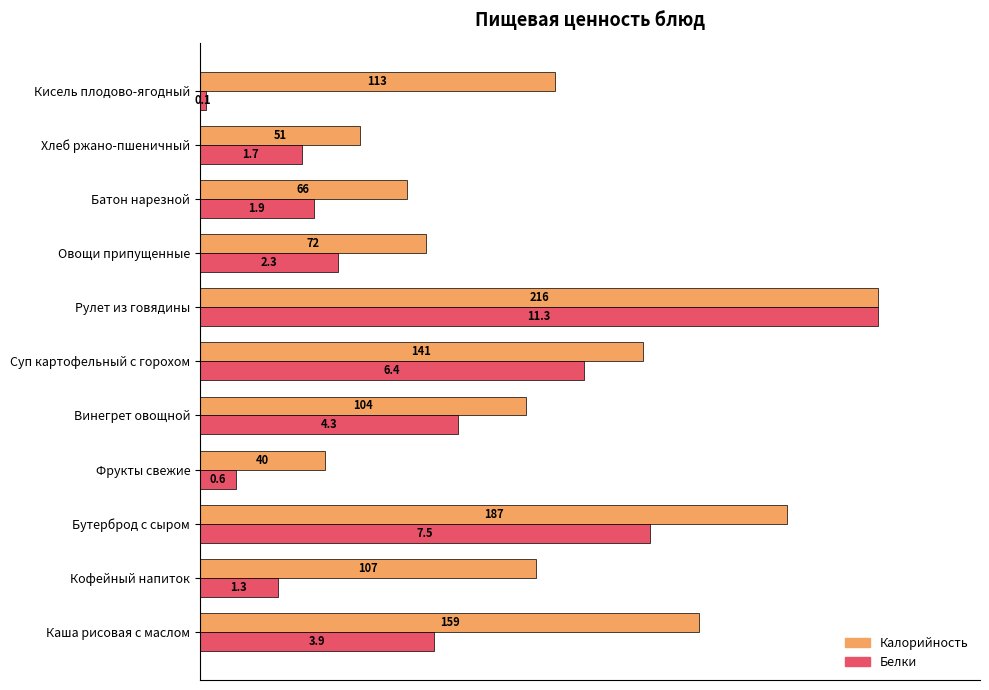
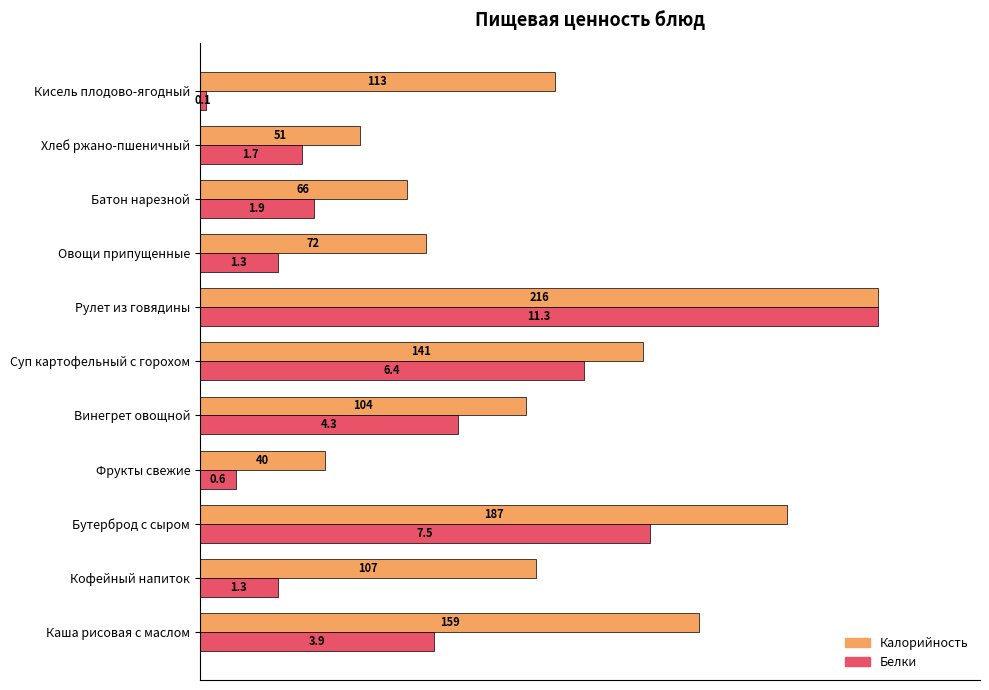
  {
    "Белки": {
-     "Овощи припущенные": 2.3
+     "Овощи припущенные": 1.3
    }
  }
